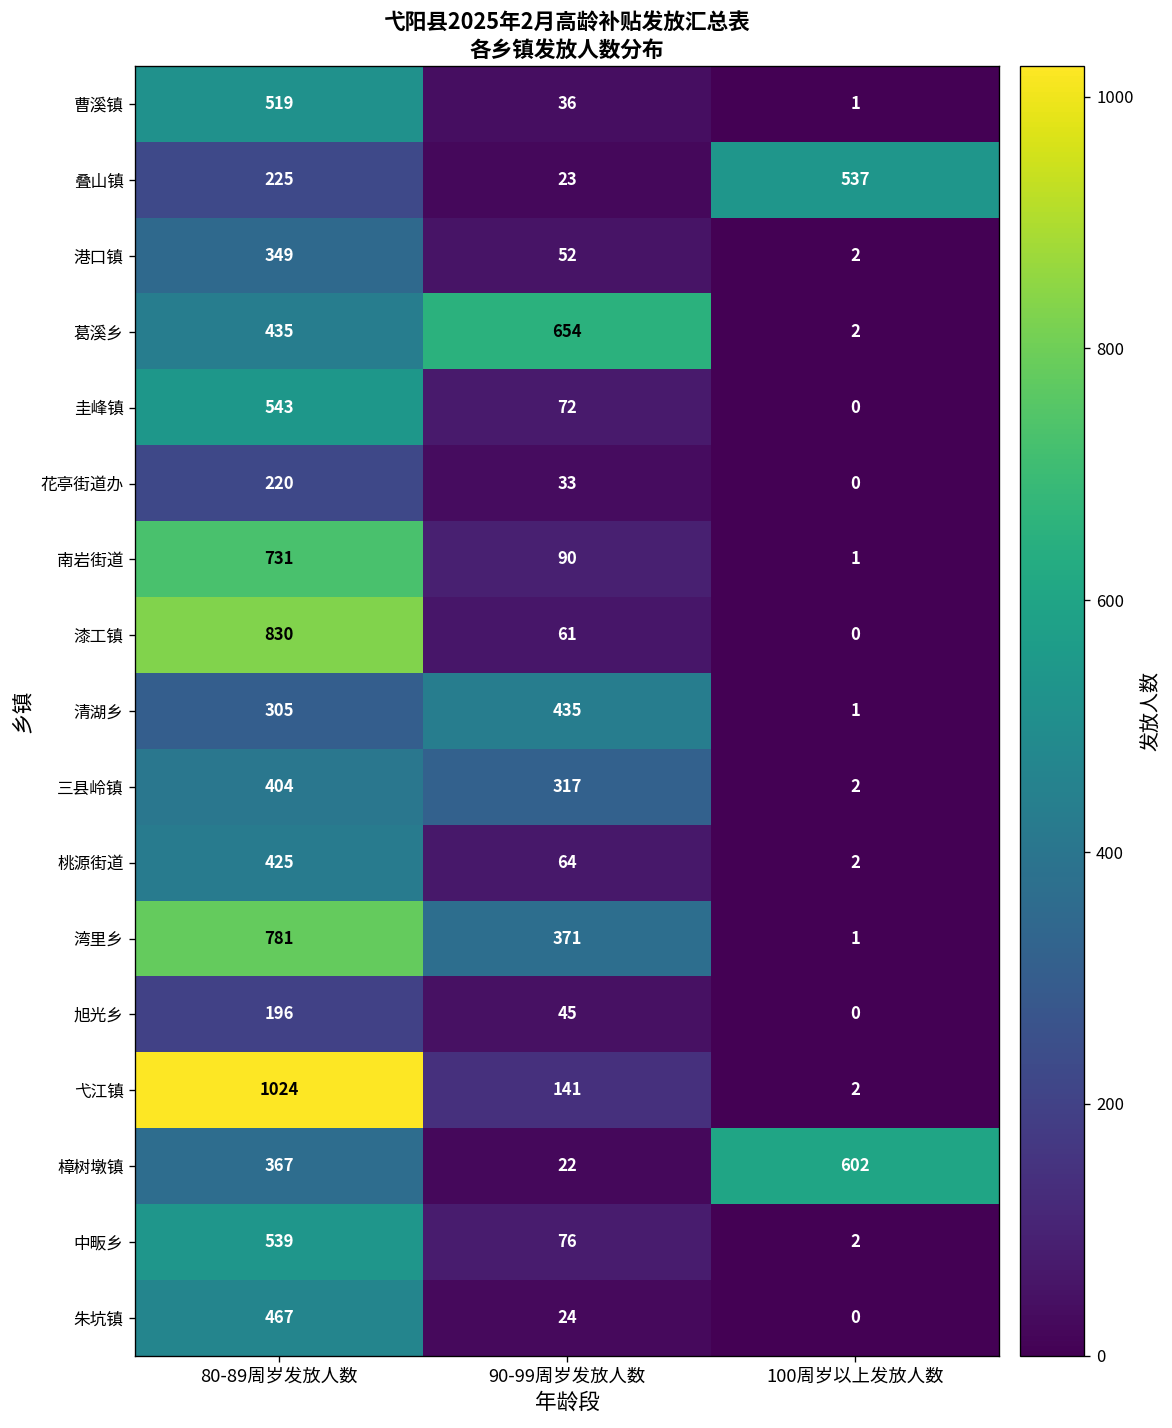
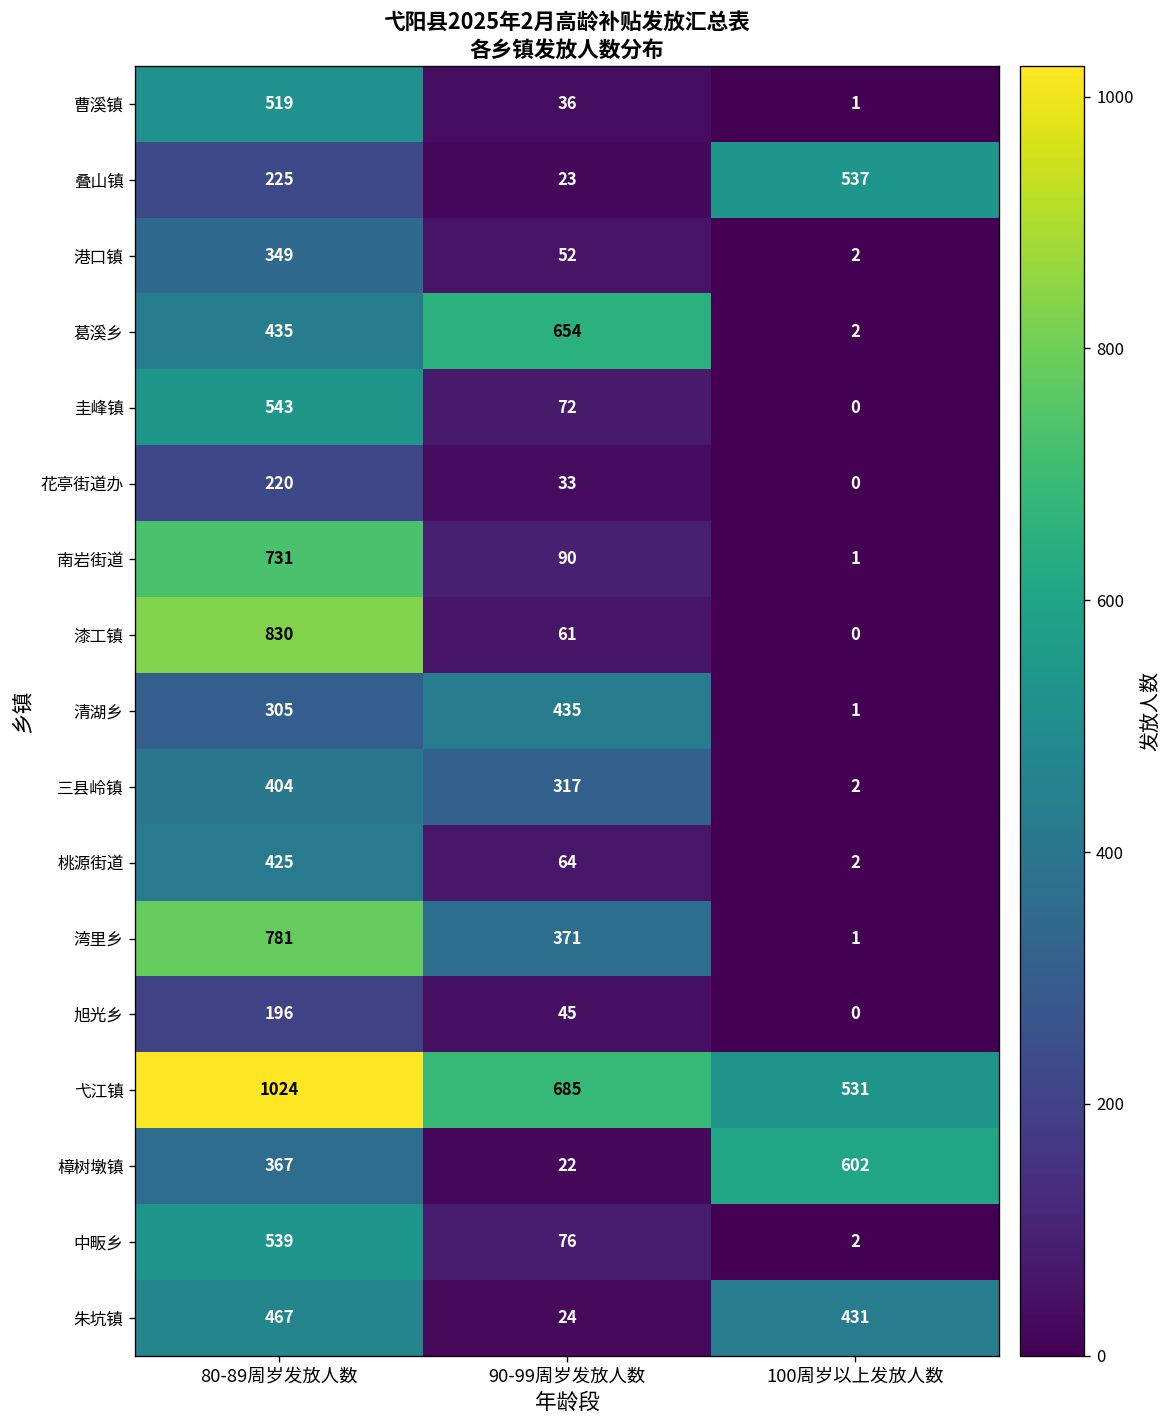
  {
    "曹溪镇": {
      "80-89周岁发放人数": 519,
      "90-99周岁发放人数": 36,
      "100周岁以上发放人数": 1
    },
    "叠山镇": {
      "80-89周岁发放人数": 225,
      "90-99周岁发放人数": 23,
      "100周岁以上发放人数": 537
    },
    "港口镇": {
      "80-89周岁发放人数": 349,
      "90-99周岁发放人数": 52,
      "100周岁以上发放人数": 2
    },
    "葛溪乡": {
      "80-89周岁发放人数": 435,
      "90-99周岁发放人数": 654,
      "100周岁以上发放人数": 2
    },
    "圭峰镇": {
      "80-89周岁发放人数": 543,
      "90-99周岁发放人数": 72,
      "100周岁以上发放人数": 0
    },
    "花亭街道办": {
      "80-89周岁发放人数": 220,
      "90-99周岁发放人数": 33,
      "100周岁以上发放人数": 0
    },
    "南岩街道": {
      "80-89周岁发放人数": 731,
      "90-99周岁发放人数": 90,
      "100周岁以上发放人数": 1
    },
    "漆工镇": {
      "80-89周岁发放人数": 830,
      "90-99周岁发放人数": 61,
      "100周岁以上发放人数": 0
    },
    "清湖乡": {
      "80-89周岁发放人数": 305,
      "90-99周岁发放人数": 435,
      "100周岁以上发放人数": 1
    },
    "三县岭镇": {
      "80-89周岁发放人数": 404,
      "90-99周岁发放人数": 317,
      "100周岁以上发放人数": 2
    },
    "桃源街道": {
      "80-89周岁发放人数": 425,
      "90-99周岁发放人数": 64,
      "100周岁以上发放人数": 2
    },
    "湾里乡": {
      "80-89周岁发放人数": 781,
      "90-99周岁发放人数": 371,
      "100周岁以上发放人数": 1
    },
    "旭光乡": {
      "80-89周岁发放人数": 196,
      "90-99周岁发放人数": 45,
      "100周岁以上发放人数": 0
    },
    "弋江镇": {
      "80-89周岁发放人数": 1024,
-     "90-99周岁发放人数": 141,
-     "100周岁以上发放人数": 2
+     "90-99周岁发放人数": 685,
+     "100周岁以上发放人数": 531
    },
    "樟树墩镇": {
      "80-89周岁发放人数": 367,
      "90-99周岁发放人数": 22,
      "100周岁以上发放人数": 602
    },
    "中畈乡": {
      "80-89周岁发放人数": 539,
      "90-99周岁发放人数": 76,
      "100周岁以上发放人数": 2
    },
    "朱坑镇": {
      "80-89周岁发放人数": 467,
      "90-99周岁发放人数": 24,
-     "100周岁以上发放人数": 0
+     "100周岁以上发放人数": 431
    }
  }
